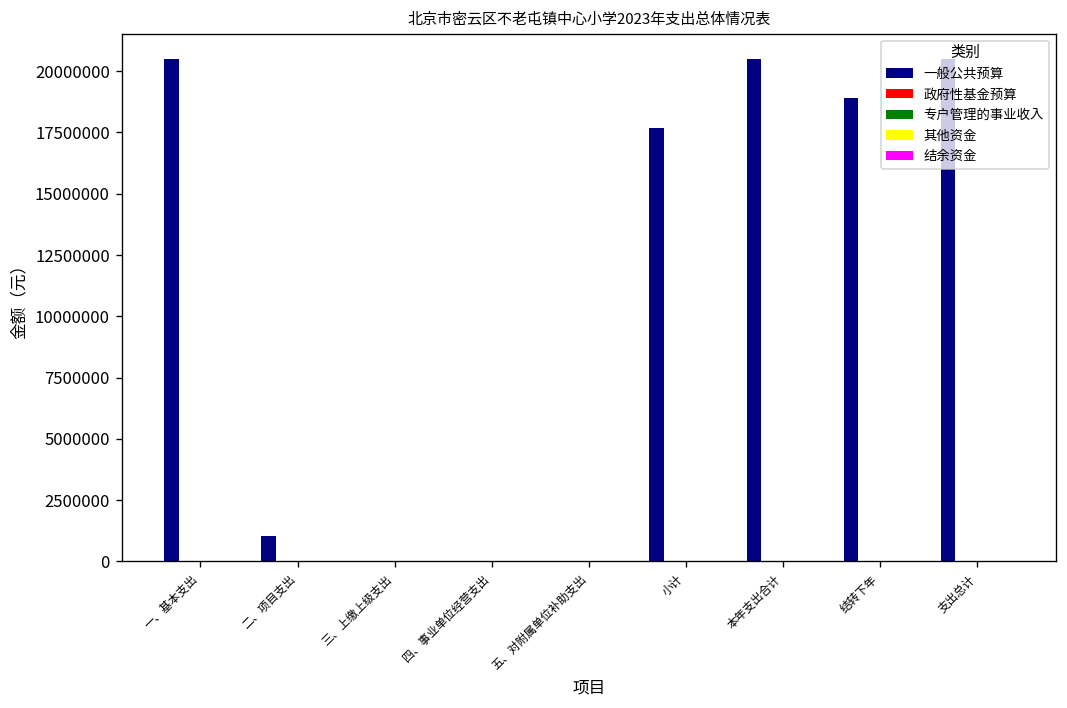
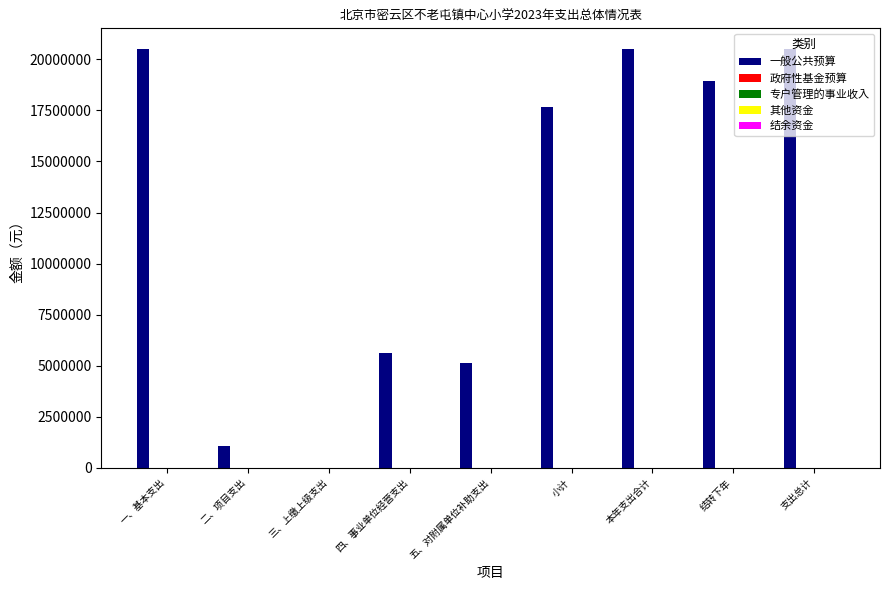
  {
    "一般公共预算": {
      "一、基本支出": 20500000,
      "二、项目支出": 1000000,
      "三、上缴上级支出": 0,
-     "四、事业单位经营支出": 0,
-     "五、对附属单位补助支出": 0,
+     "四、事业单位经营支出": 5600000,
+     "五、对附属单位补助支出": 5100000,
      "小计": 17700000,
      "本年支出合计": 20500000,
      "结转下年": 18900000
    },
    "政府性基金预算": {
      "一、基本支出": 0,
      "二、项目支出": 0,
      "三、上缴上级支出": 0,
      "四、事业单位经营支出": 0,
      "五、对附属单位补助支出": 0,
      "小计": 0,
      "本年支出合计": 0,
      "结转下年": 0,
      "支出总计": 0
    },
    "专户管理的事业收入": {
      "一、基本支出": 0,
      "二、项目支出": 0,
      "三、上缴上级支出": 0,
      "四、事业单位经营支出": 0,
      "五、对附属单位补助支出": 0,
      "小计": 0,
      "本年支出合计": 0,
      "结转下年": 0,
      "支出总计": 0
    },
    "其他资金": {
      "一、基本支出": 0,
      "二、项目支出": 0,
      "三、上缴上级支出": 0,
      "四、事业单位经营支出": 0,
      "五、对附属单位补助支出": 0,
      "小计": 0,
      "本年支出合计": 0,
      "结转下年": 0,
      "支出总计": 0
    },
    "结余资金": {
      "一、基本支出": 0,
      "二、项目支出": 0,
      "三、上缴上级支出": 0,
      "四、事业单位经营支出": 0,
      "五、对附属单位补助支出": 0,
      "小计": 0,
      "本年支出合计": 0,
      "结转下年": 0,
      "支出总计": 0
    }
  }
